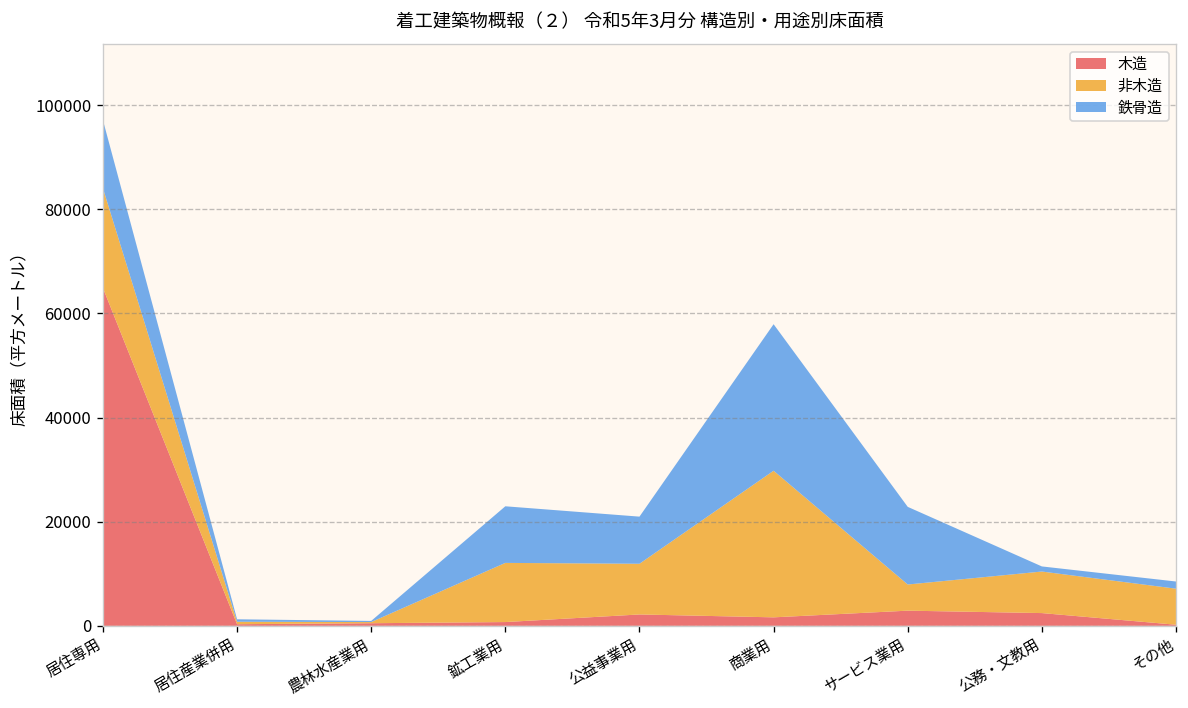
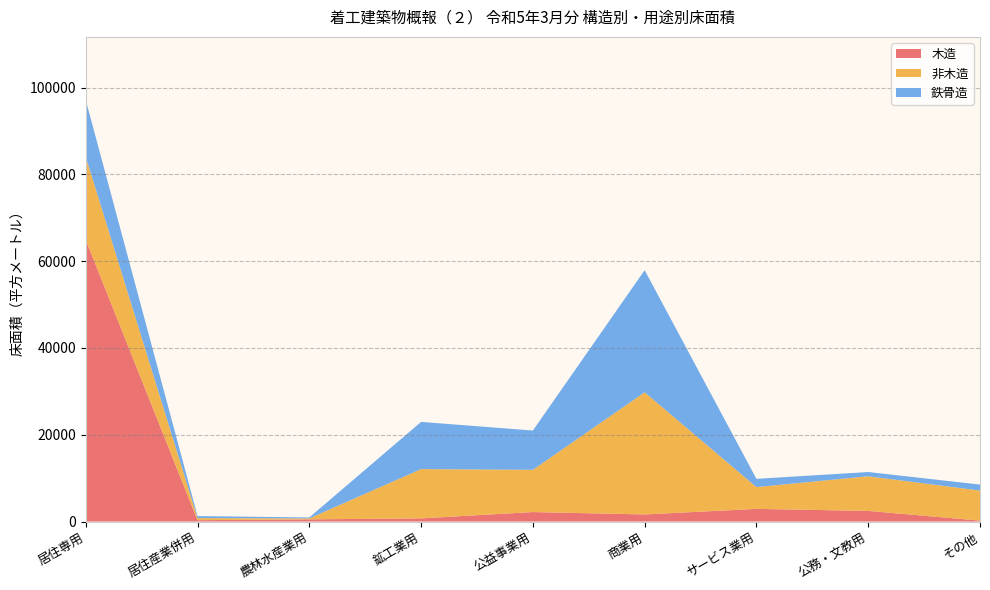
  {
    "木造": {
      "居住専用": 65000,
      "鉱工業用": 1000,
      "公益事業用": 2000,
      "商業用": 2000,
      "サービス業用": 3000,
      "公務・文教用": 2000
    },
    "非木造": {
      "居住専用": 19000,
      "鉱工業用": 11000,
      "公益事業用": 10000,
      "商業用": 28000,
      "サービス業用": 5000,
      "公務・文教用": 8000,
      "その他": 7000
    },
    "鉄骨造": {
      "居住専用": 13000,
      "鉱工業用": 11000,
      "公益事業用": 9000,
      "商業用": 28000,
-     "サービス業用": 15000,
+     "サービス業用": 2000,
      "公務・文教用": 1000,
      "その他": 1000
    }
  }
